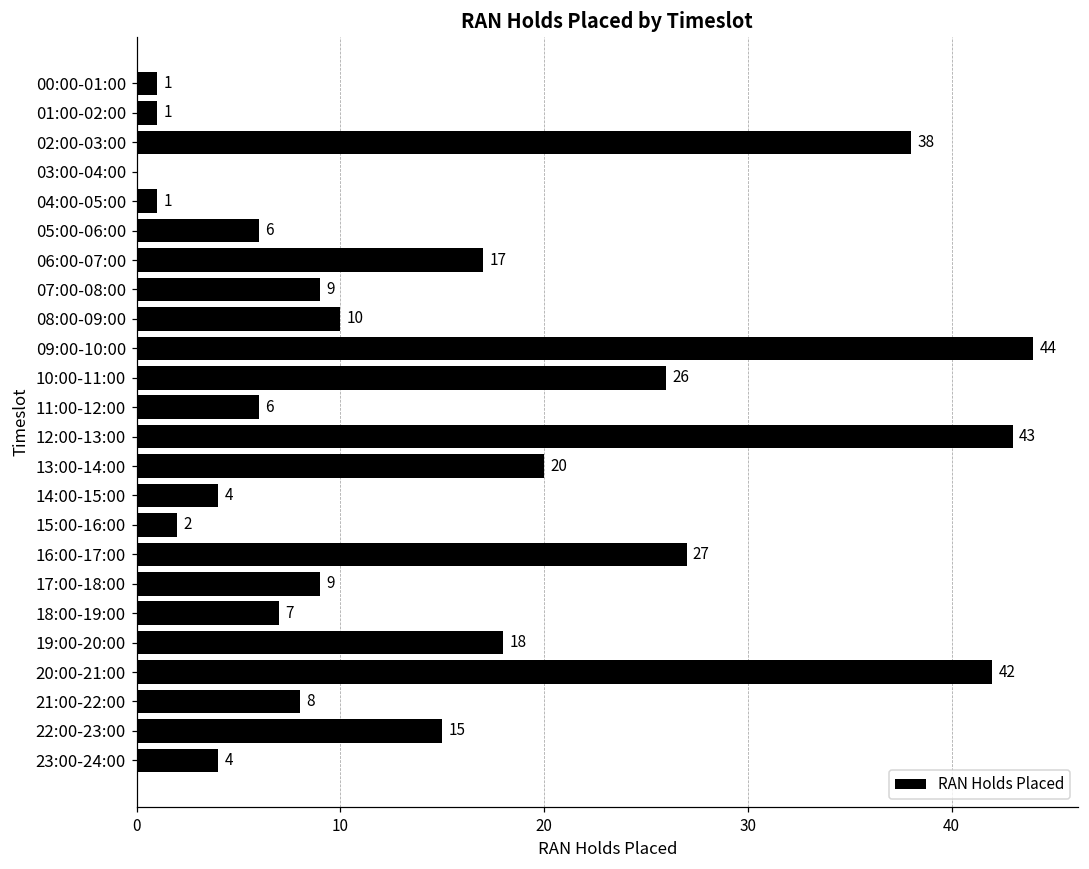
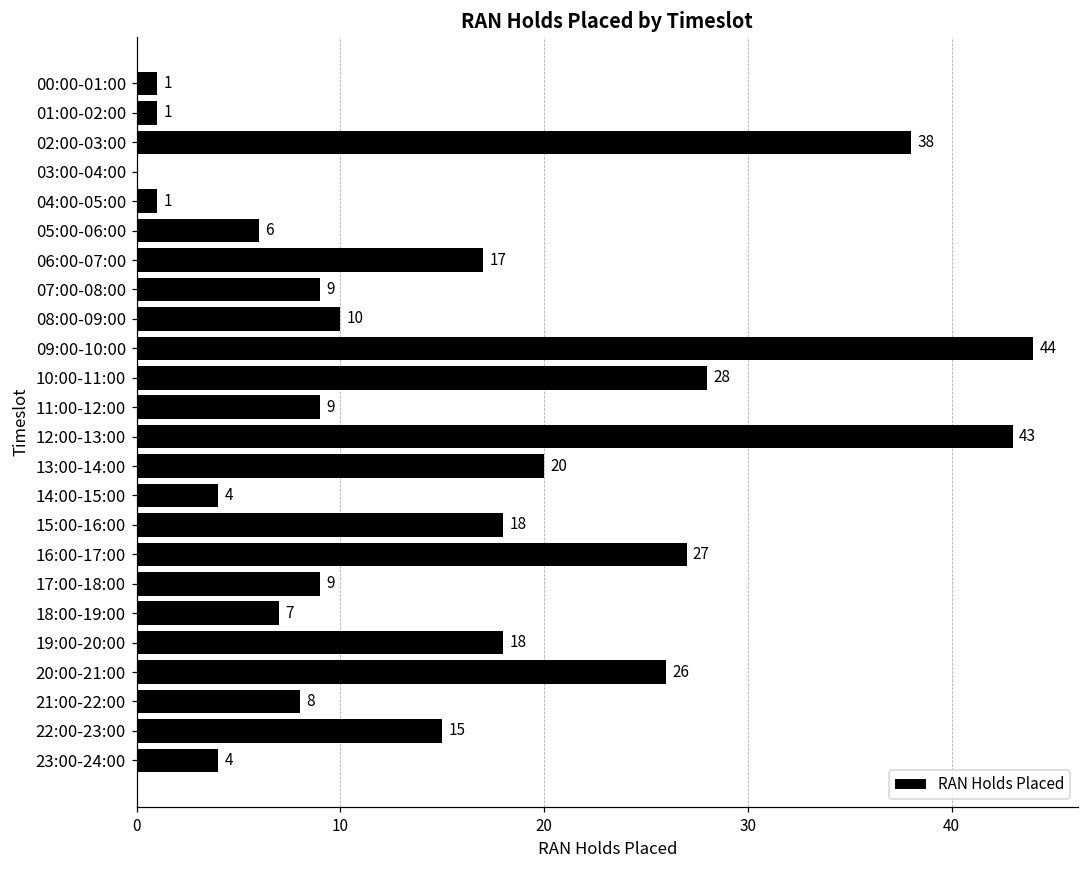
  {
    "00:00-01:00": 1,
    "01:00-02:00": 1,
    "02:00-03:00": 38,
    "04:00-05:00": 1,
    "05:00-06:00": 6,
    "06:00-07:00": 17,
    "07:00-08:00": 9,
    "08:00-09:00": 10,
    "09:00-10:00": 44,
-   "10:00-11:00": 26,
-   "11:00-12:00": 6,
+   "10:00-11:00": 28,
+   "11:00-12:00": 9,
    "12:00-13:00": 43,
    "13:00-14:00": 20,
    "14:00-15:00": 4,
-   "15:00-16:00": 2,
+   "15:00-16:00": 18,
    "16:00-17:00": 27,
    "17:00-18:00": 9,
    "18:00-19:00": 7,
    "19:00-20:00": 18,
-   "20:00-21:00": 42,
+   "20:00-21:00": 26,
    "21:00-22:00": 8,
    "22:00-23:00": 15,
    "23:00-24:00": 4
  }
